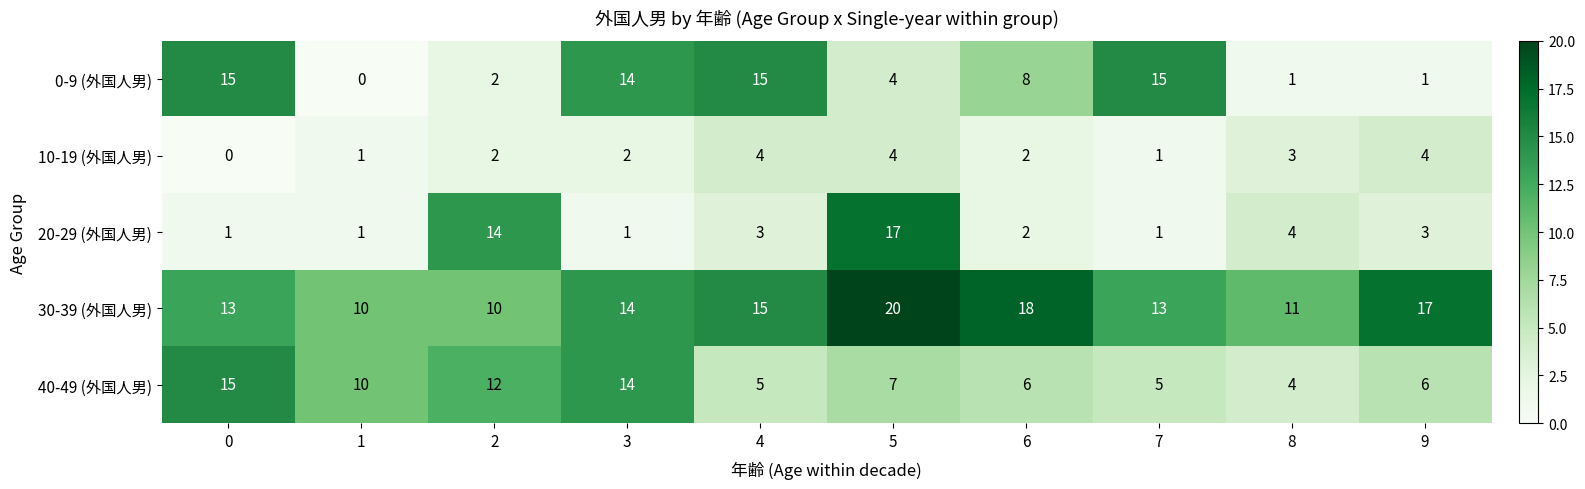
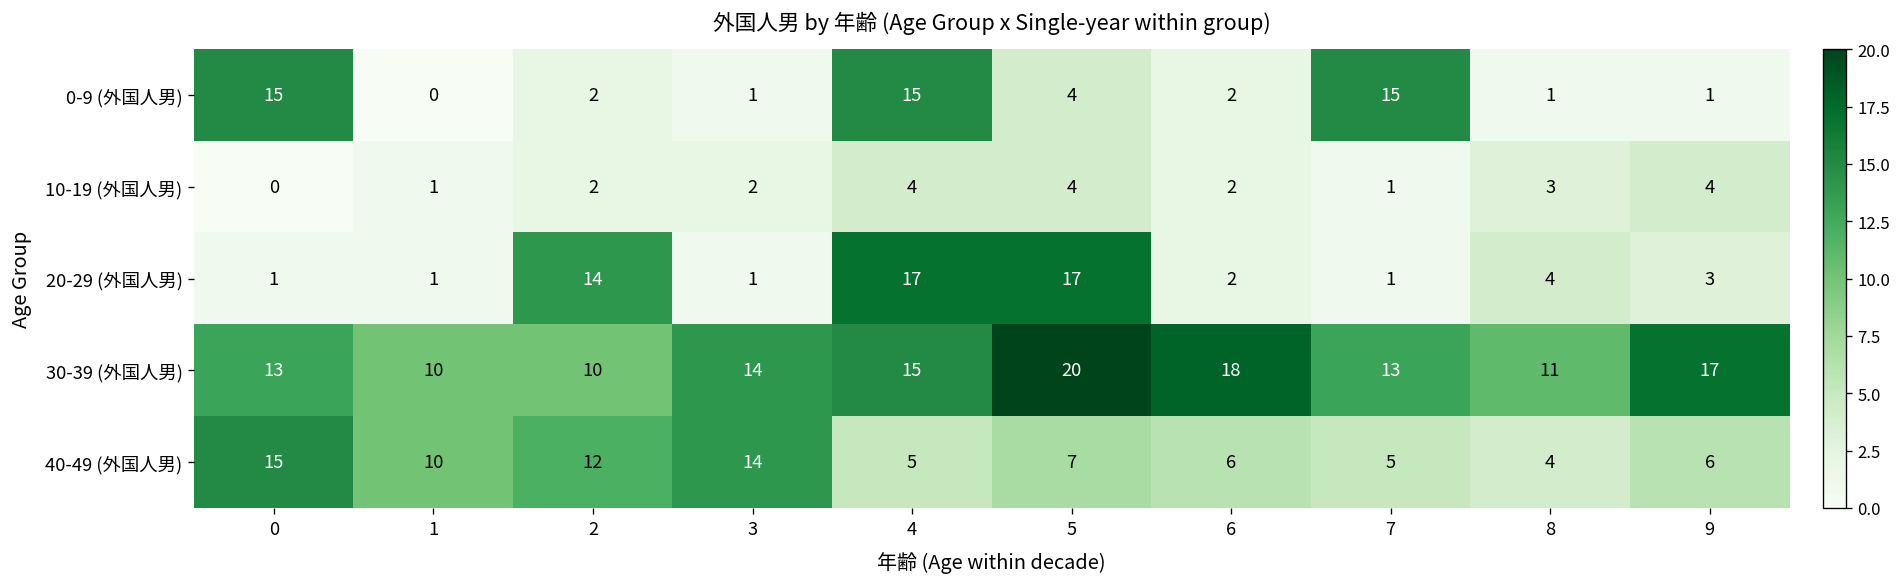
  {
    "0-9 (外国人男)": {
      "0": 15,
      "1": 0,
      "2": 2,
-     "3": 14,
+     "3": 1,
      "4": 15,
      "5": 4,
-     "6": 8,
+     "6": 2,
      "7": 15,
      "8": 1,
      "9": 1
    },
    "10-19 (外国人男)": {
      "0": 0,
      "1": 1,
      "2": 2,
      "3": 2,
      "4": 4,
      "5": 4,
      "6": 2,
      "7": 1,
      "8": 3,
      "9": 4
    },
    "20-29 (外国人男)": {
      "0": 1,
      "1": 1,
      "2": 14,
      "3": 1,
-     "4": 3,
+     "4": 17,
      "5": 17,
      "6": 2,
      "7": 1,
      "8": 4,
      "9": 3
    },
    "30-39 (外国人男)": {
      "0": 13,
      "1": 10,
      "2": 10,
      "3": 14,
      "4": 15,
      "5": 20,
      "6": 18,
      "7": 13,
      "8": 11,
      "9": 17
    },
    "40-49 (外国人男)": {
      "0": 15,
      "1": 10,
      "2": 12,
      "3": 14,
      "4": 5,
      "5": 7,
      "6": 6,
      "7": 5,
      "8": 4,
      "9": 6
    }
  }
